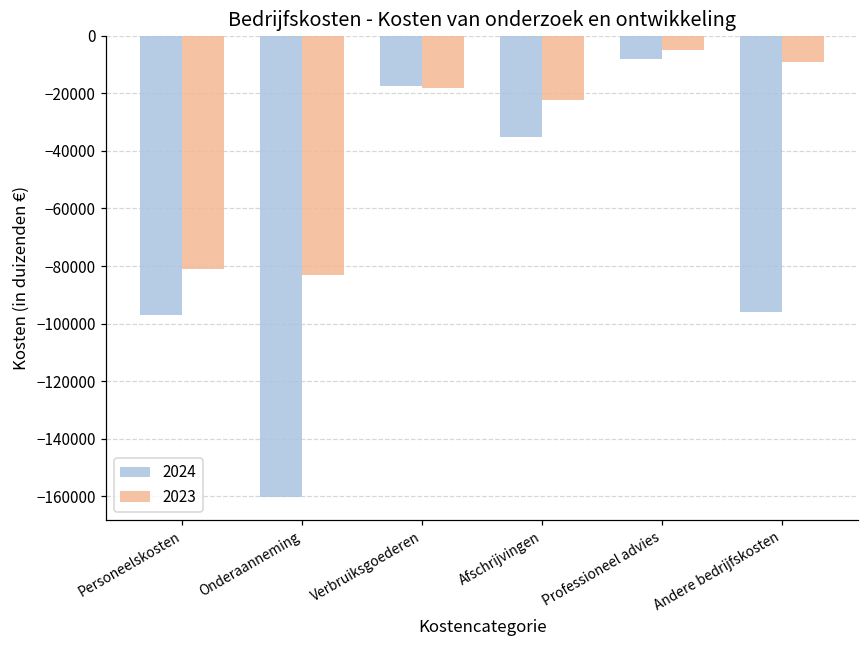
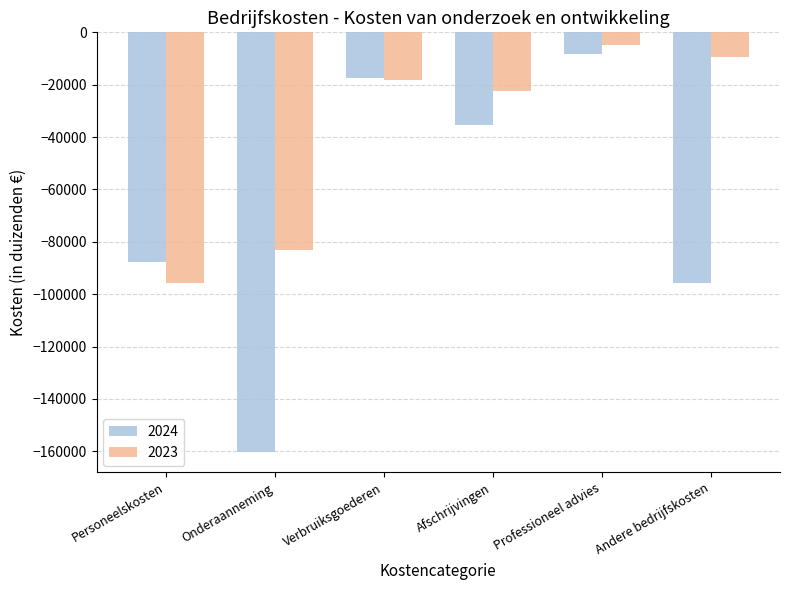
  {
    "2024": {
-     "Personeelskosten": -97000,
+     "Personeelskosten": -88000,
      "Onderaanneming": -160000,
      "Verbruiksgoederen": -18000,
      "Afschrijvingen": -35000,
      "Professioneel advies": -8000,
      "Andere bedrijfskosten": -96000
    },
    "2023": {
-     "Personeelskosten": -81000,
+     "Personeelskosten": -96000,
      "Onderaanneming": -83000,
      "Verbruiksgoederen": -18000,
      "Afschrijvingen": -22000,
      "Professioneel advies": -5000,
      "Andere bedrijfskosten": -9000
    }
  }
